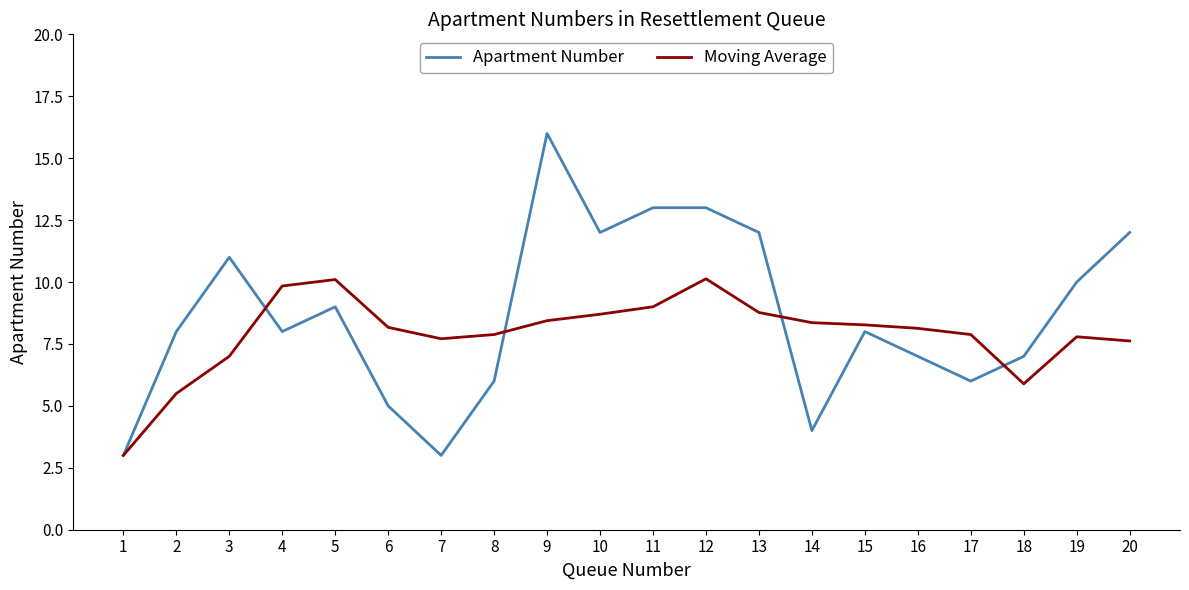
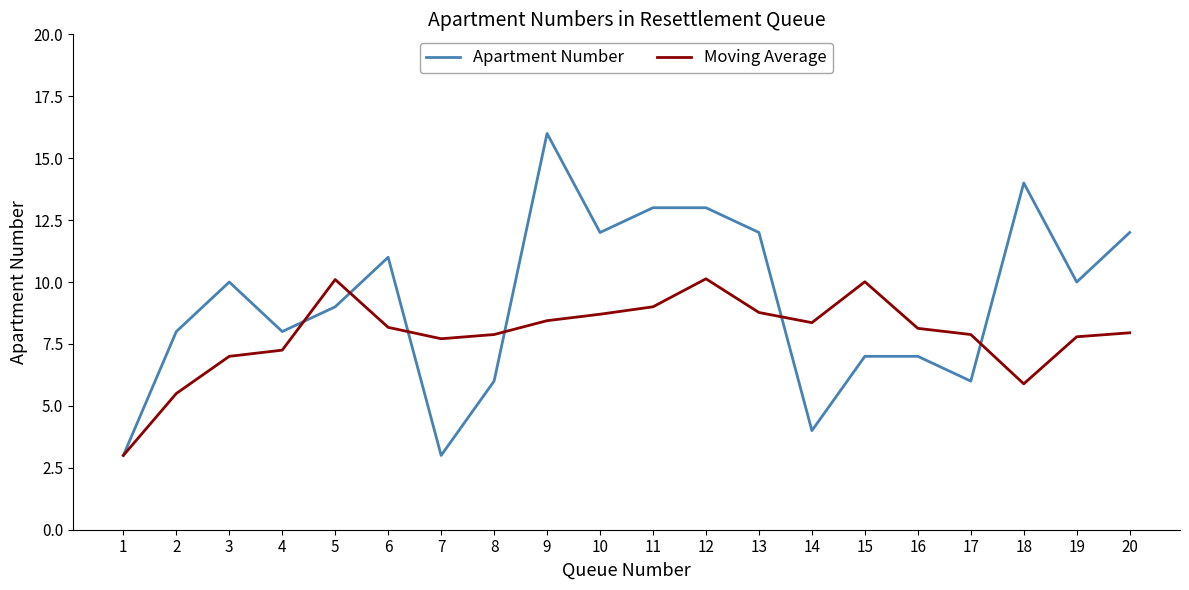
  {
    "Apartment Number": {
      "2": 8,
-     "3": 11,
+     "3": 10,
      "4": 8,
      "5": 9,
-     "6": 5,
+     "6": 11,
      "7": 3,
      "8": 6,
      "9": 16,
      "10": 12,
      "11": 13,
      "12": 13,
      "13": 12,
      "14": 4,
-     "15": 8,
+     "15": 7,
      "16": 7,
      "17": 6,
-     "18": 7,
+     "18": 14,
      "19": 10,
      "20": 12
    },
    "Moving Average": {
      "2": 5.5,
      "3": 7.0,
-     "4": 9.8,
+     "4": 7.3,
      "5": 10.1,
      "6": 8.2,
      "7": 7.7,
      "8": 7.9,
      "9": 8.4,
      "10": 8.7,
      "11": 9.0,
      "12": 10.1,
      "13": 8.8,
      "14": 8.4,
-     "15": 8.3,
+     "15": 10.0,
      "16": 8.1,
      "17": 7.9,
      "18": 5.9,
      "19": 7.8,
-     "20": 7.6
+     "20": 8.0
    }
  }
